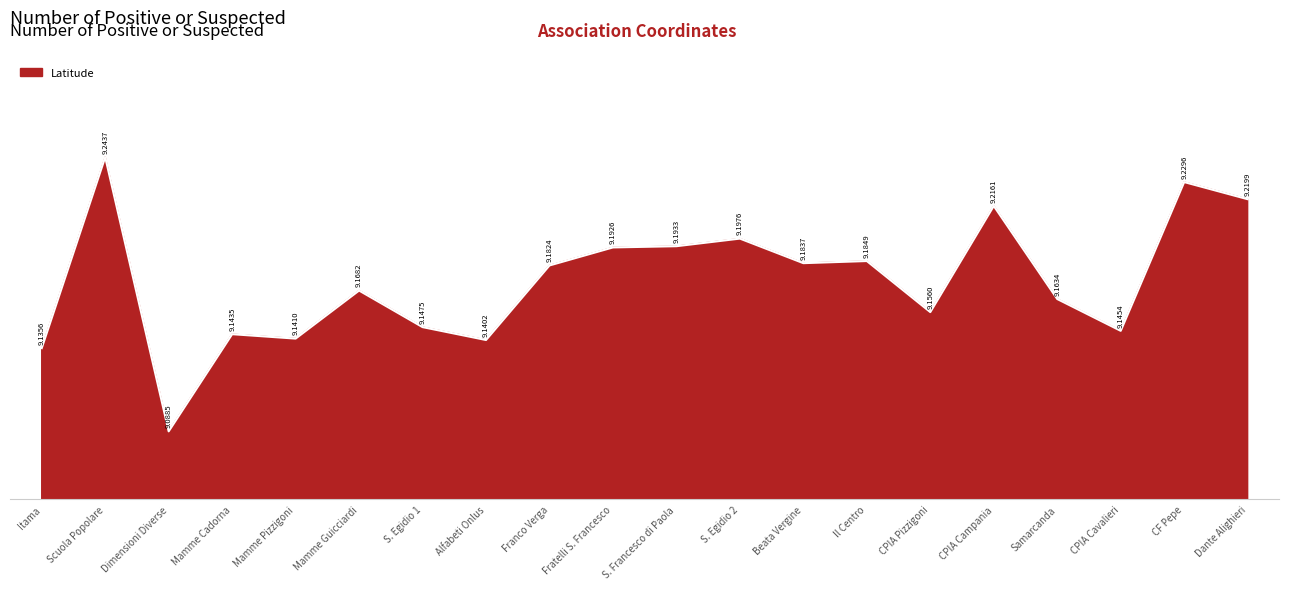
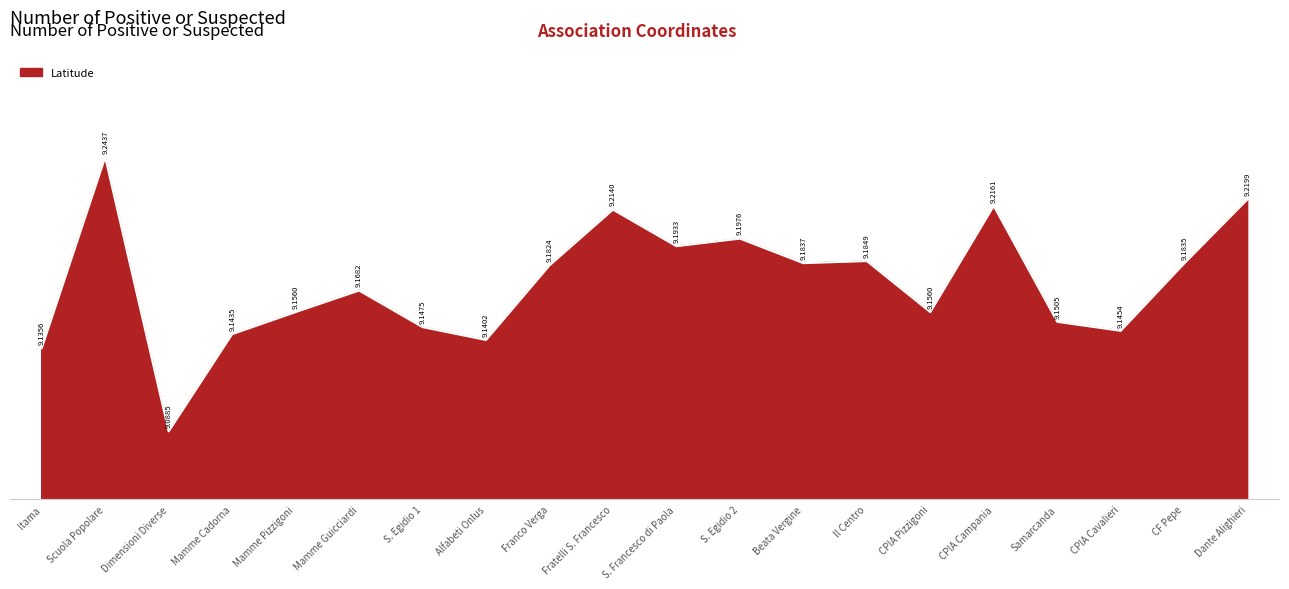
  {
    "Itama": 9.1356,
    "Scuola Popolare": 9.2437,
    "Dimensioni Diverse": 9.0885,
    "Mamme Cadorna": 9.1435,
-   "Mamme Pizzigoni": 9.1410,
+   "Mamme Pizzigoni": 9.1560,
    "Mamme Guicciardi": 9.1682,
    "S. Egidio 1": 9.1475,
    "Alfabeti Onlus": 9.1402,
    "Franco Verga": 9.1824,
-   "Fratelli S. Francesco": 9.1926,
+   "Fratelli S. Francesco": 9.2140,
    "S. Francesco di Paola": 9.1933,
    "S. Egidio 2": 9.1976,
    "Beata Vergine": 9.1837,
    "Il Centro": 9.1849,
    "CPIA Pizzigoni": 9.1560,
    "CPIA Campania": 9.2161,
-   "Samarcanda": 9.1634,
+   "Samarcanda": 9.1505,
    "CPIA Cavalieri": 9.1454,
-   "CF Pepe": 9.2296,
+   "CF Pepe": 9.1835,
    "Dante Alighieri": 9.2199
  }
